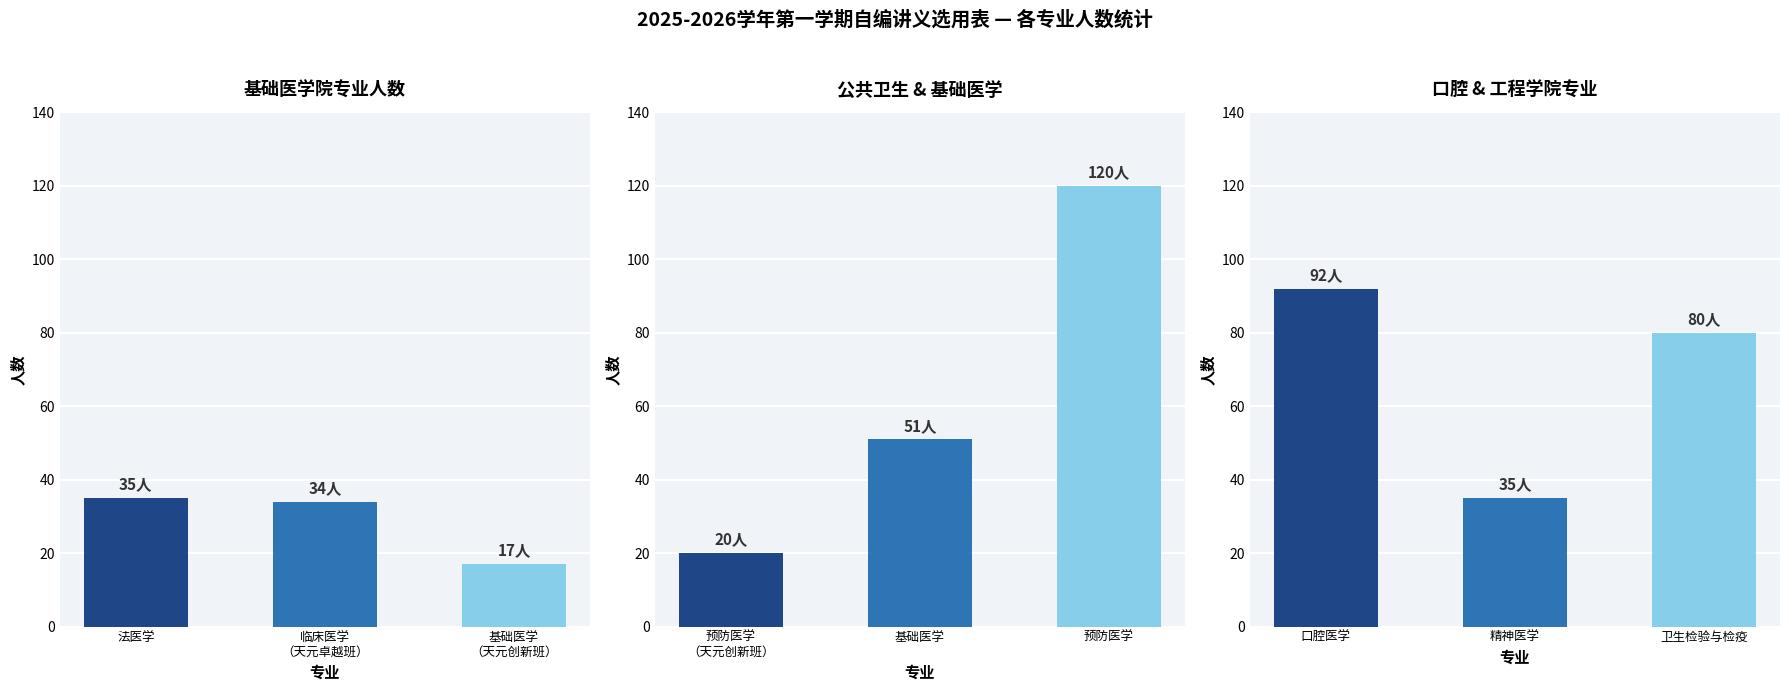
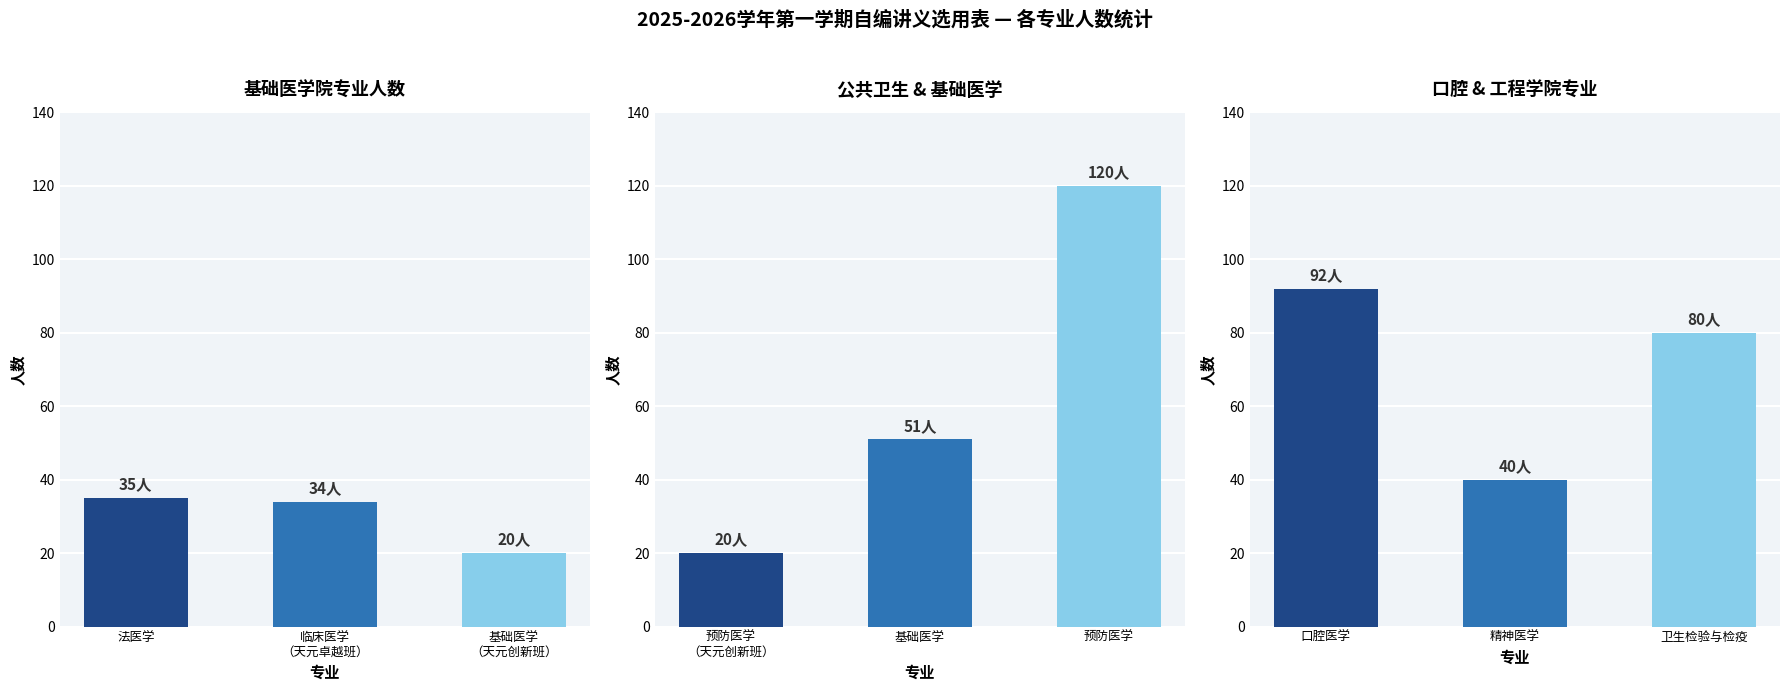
  {
    "基础医学院专业人数": {
      "法医学": "35人",
      "临床医学 （天元卓越班）": "34人",
-     "基础医学 （天元创新班）": "17人"
+     "基础医学 （天元创新班）": "20人"
    },
    "公共卫生 & 基础医学": {
      "预防医学 （天元创新班）": "20人",
      "基础医学": "51人",
      "预防医学": "120人"
    },
    "口腔 & 工程学院专业": {
      "口腔医学": "92人",
-     "精神医学": "35人",
+     "精神医学": "40人",
      "卫生检验与检疫": "80人"
    }
  }
